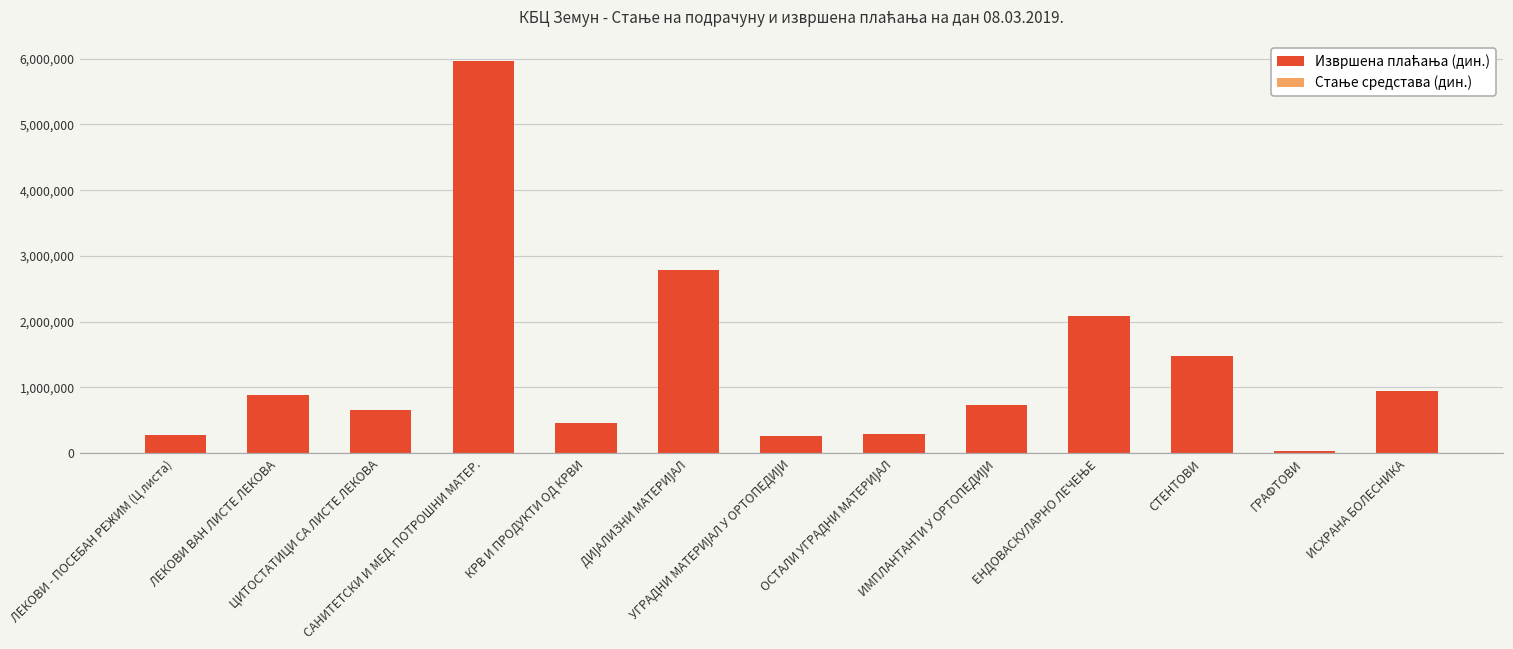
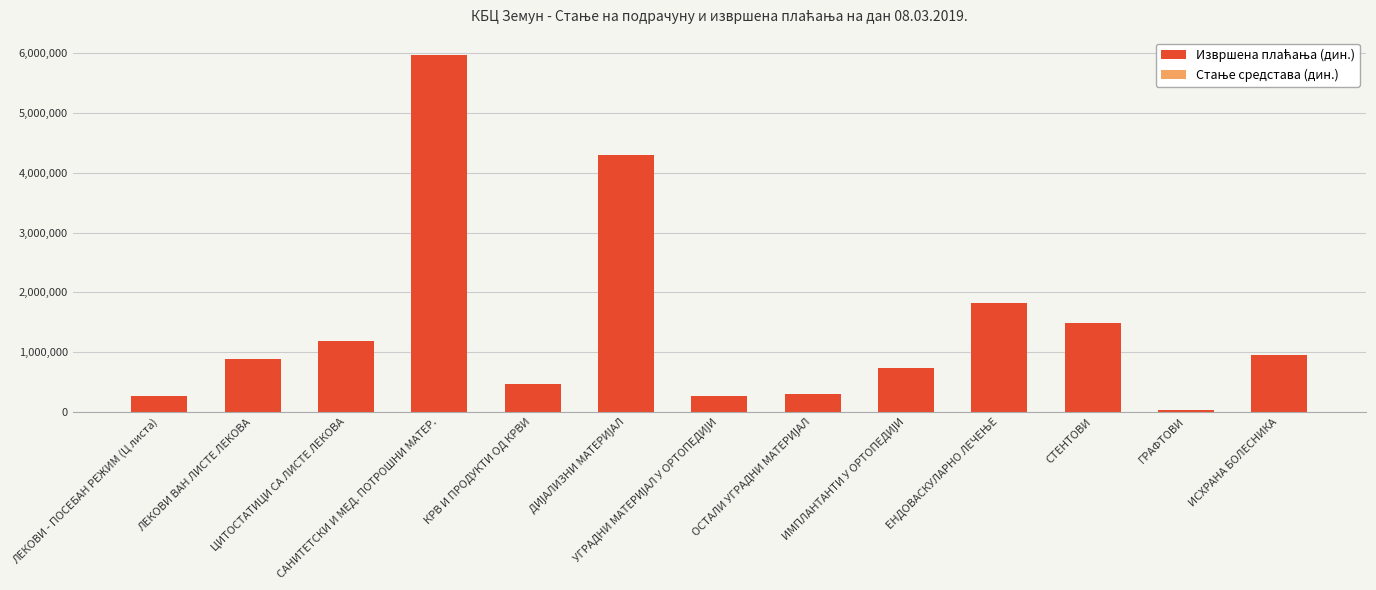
  {
    "Извршена плаћања (дин.)": {
      "ЛЕКОВИ - ПОСЕБАН РЕЖИМ (Ц листа)": "300,000",
      "ЛЕКОВИ ВАН ЛИСТЕ ЛЕКОВА": "900,000",
-     "ЦИТОСТАТИЦИ СА ЛИСТЕ ЛЕКОВА": "700,000",
+     "ЦИТОСТАТИЦИ СА ЛИСТЕ ЛЕКОВА": "1,200,000",
      "САНИТЕТСКИ И МЕД. ПОТРОШНИ МАТЕР.": "6,000,000",
      "КРВ И ПРОДУКТИ ОД КРВИ": "500,000",
-     "ДИЈАЛИЗНИ МАТЕРИЈАЛ": "2,800,000",
+     "ДИЈАЛИЗНИ МАТЕРИЈАЛ": "4,300,000",
      "УГРАДНИ МАТЕРИЈАЛ У ОРТОПЕДИЈИ": "300,000",
      "ОСТАЛИ УГРАДНИ МАТЕРИЈАЛ": "300,000",
      "ИМПЛАНТАНТИ У ОРТОПЕДИЈИ": "700,000",
-     "ЕНДОВАСКУЛАРНО ЛЕЧЕЊЕ": "2,100,000",
+     "ЕНДОВАСКУЛАРНО ЛЕЧЕЊЕ": "1,800,000",
      "СТЕНТОВИ": "1,500,000",
      "ИСХРАНА БОЛЕСНИКА": "1,000,000"
    },
    "Стање средстава (дин.)": {
      "ЛЕКОВИ - ПОСЕБАН РЕЖИМ (Ц листа)": "0",
      "ЛЕКОВИ ВАН ЛИСТЕ ЛЕКОВА": "0",
      "ЦИТОСТАТИЦИ СА ЛИСТЕ ЛЕКОВА": "0",
      "САНИТЕТСКИ И МЕД. ПОТРОШНИ МАТЕР.": "0",
      "КРВ И ПРОДУКТИ ОД КРВИ": "0",
      "ДИЈАЛИЗНИ МАТЕРИЈАЛ": "0",
      "УГРАДНИ МАТЕРИЈАЛ У ОРТОПЕДИЈИ": "0",
      "ОСТАЛИ УГРАДНИ МАТЕРИЈАЛ": "0",
      "ИМПЛАНТАНТИ У ОРТОПЕДИЈИ": "0",
      "ЕНДОВАСКУЛАРНО ЛЕЧЕЊЕ": "0",
      "СТЕНТОВИ": "0",
      "ГРАФТОВИ": "0",
      "ИСХРАНА БОЛЕСНИКА": "0"
    }
  }
